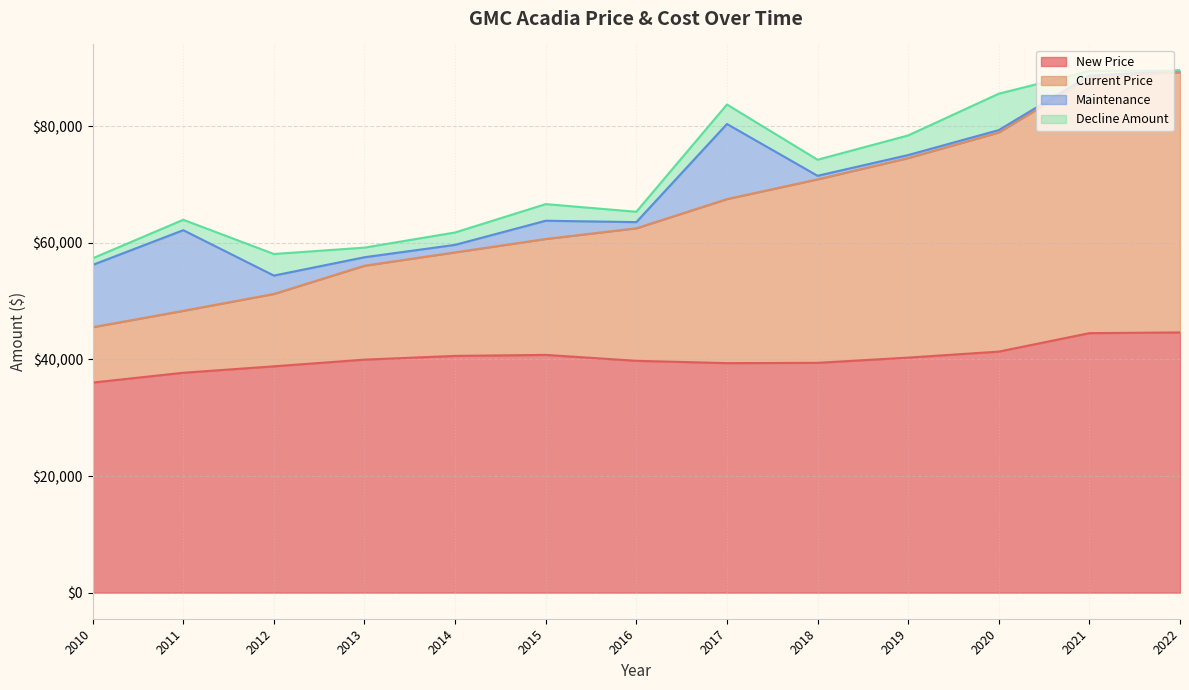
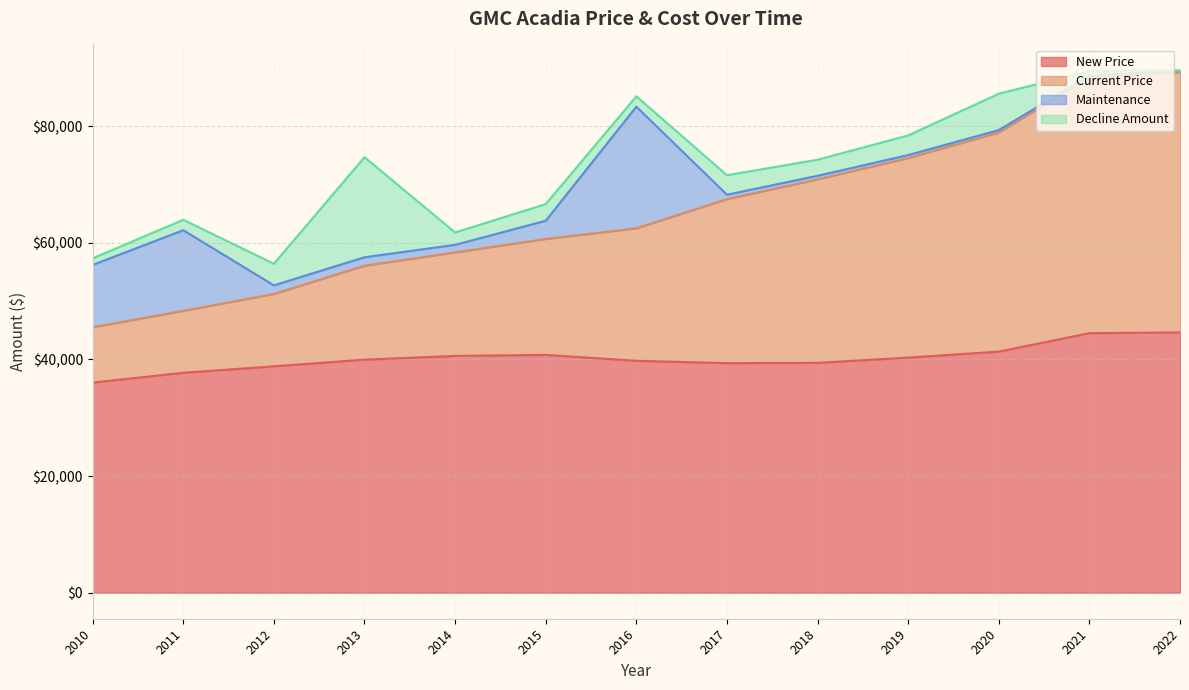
  {
    "Maintenance": {
      "2010": "$11,000",
      "2011": "$14,000",
-     "2012": "$3,000",
+     "2012": "$1,000",
      "2013": "$1,000",
      "2014": "$1,000",
      "2015": "$3,000",
-     "2016": "$1,000",
-     "2017": "$13,000",
+     "2016": "$21,000",
+     "2017": "$1,000",
      "2018": "$1,000",
      "2019": "$1,000"
    },
    "Decline Amount": {
      "2010": "$1,000",
      "2011": "$2,000",
      "2012": "$4,000",
-     "2013": "$2,000",
+     "2013": "$17,000",
      "2014": "$2,000",
      "2015": "$3,000",
      "2016": "$2,000",
      "2017": "$3,000",
      "2018": "$3,000",
      "2019": "$3,000",
      "2020": "$6,000"
    }
  }
